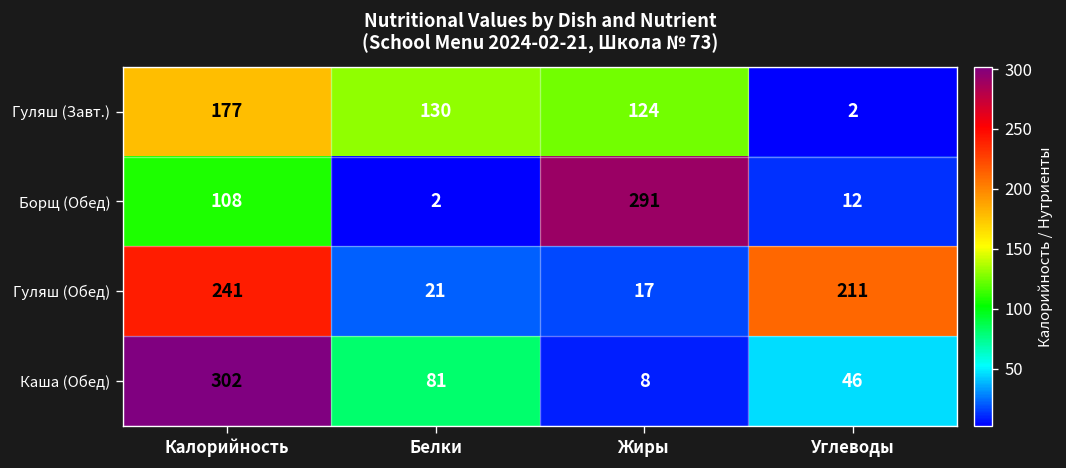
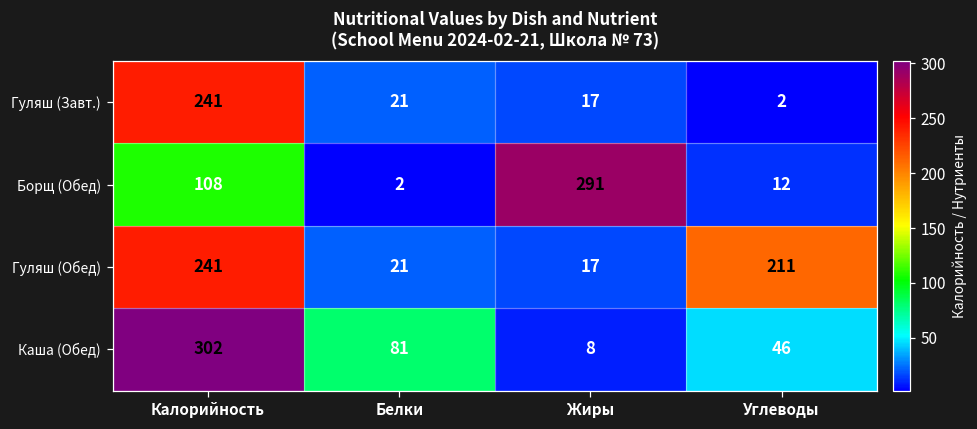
  {
    "Гуляш (Завт.)": {
-     "Калорийность": 177,
-     "Белки": 130,
-     "Жиры": 124,
+     "Калорийность": 241,
+     "Белки": 21,
+     "Жиры": 17,
      "Углеводы": 2
    },
    "Борщ (Обед)": {
      "Калорийность": 108,
      "Белки": 2,
      "Жиры": 291,
      "Углеводы": 12
    },
    "Гуляш (Обед)": {
      "Калорийность": 241,
      "Белки": 21,
      "Жиры": 17,
      "Углеводы": 211
    },
    "Каша (Обед)": {
      "Калорийность": 302,
      "Белки": 81,
      "Жиры": 8,
      "Углеводы": 46
    }
  }
